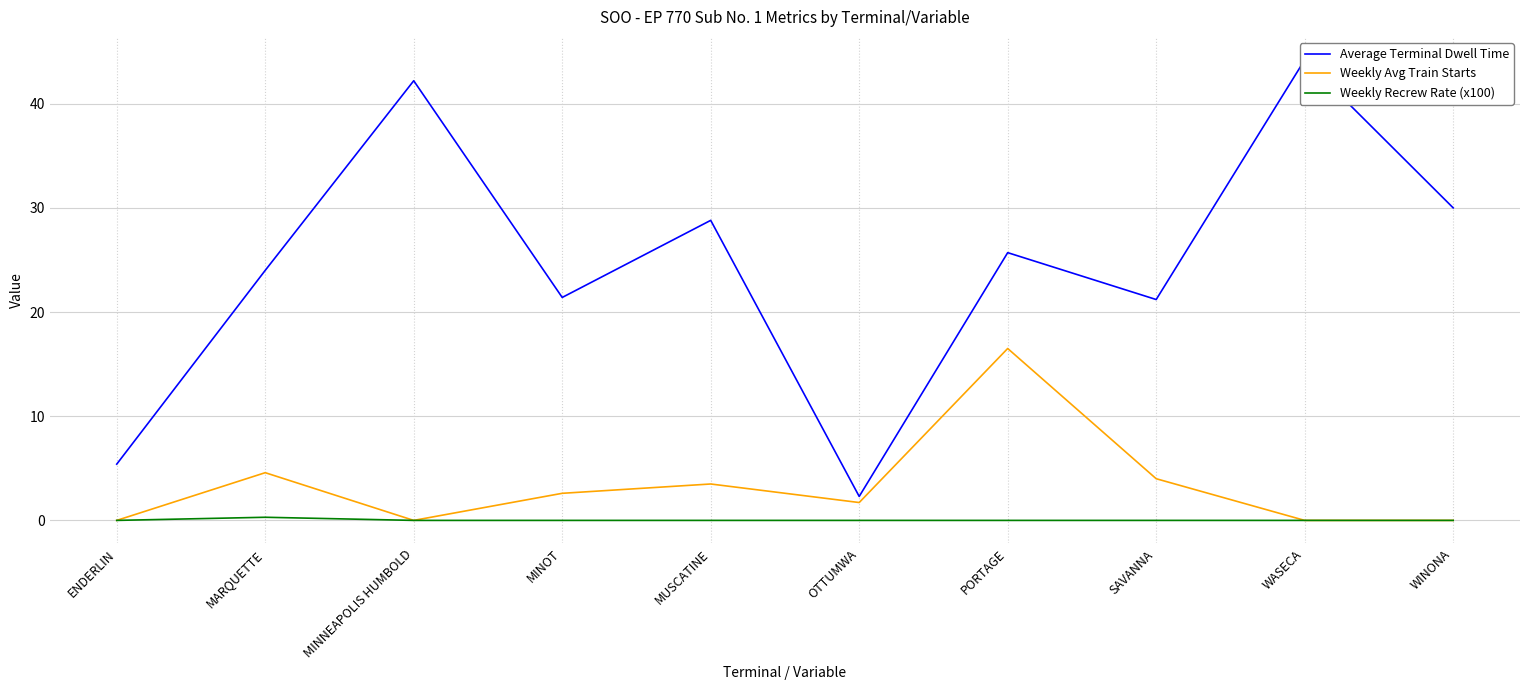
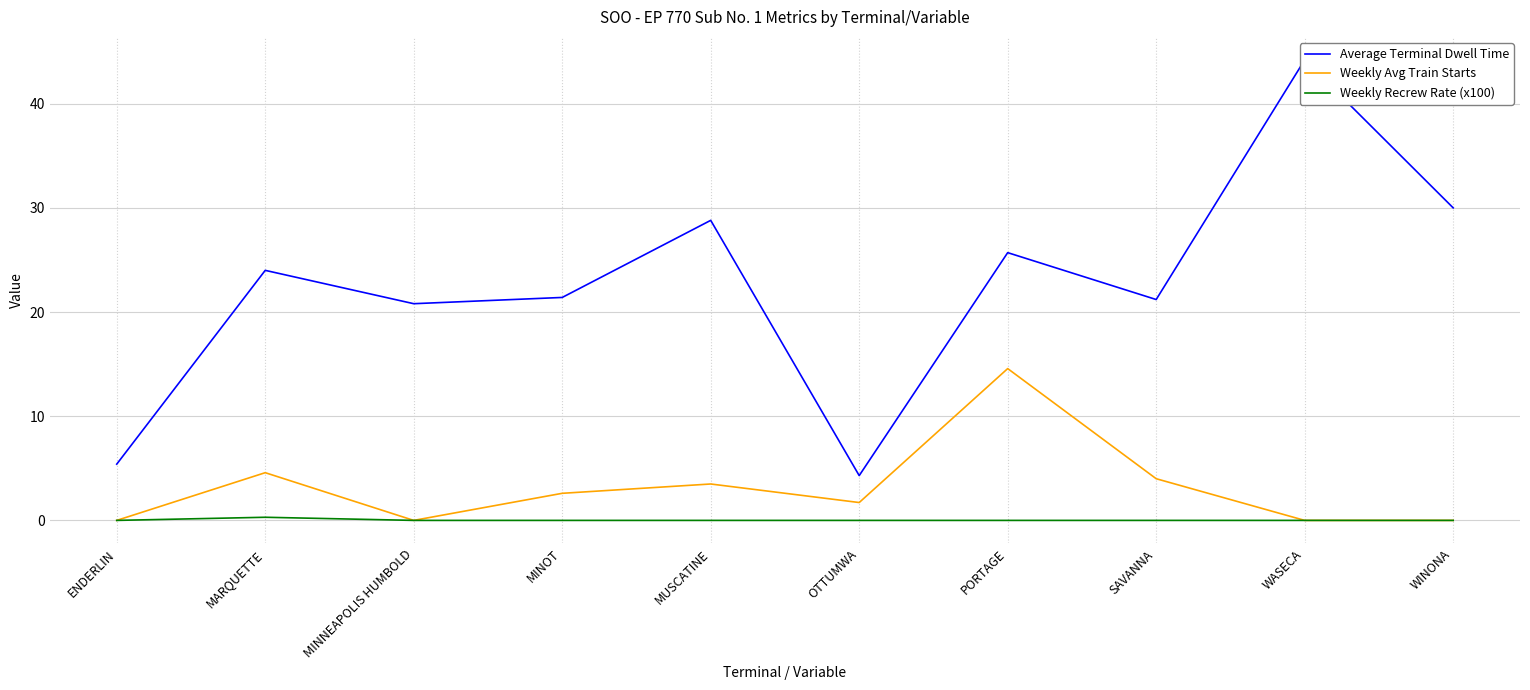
  {
    "Average Terminal Dwell Time": {
      "ENDERLIN": 5.4,
      "MARQUETTE": 24.0,
-     "MINNEAPOLIS HUMBOLD": 42.2,
+     "MINNEAPOLIS HUMBOLD": 20.8,
      "MINOT": 21.4,
      "MUSCATINE": 28.8,
-     "OTTUMWA": 2.3,
+     "OTTUMWA": 4.3,
      "PORTAGE": 25.7,
      "SAVANNA": 21.2,
      "WINONA": 30.0
    },
    "Weekly Avg Train Starts": {
      "MARQUETTE": 4.6,
      "MINOT": 2.6,
      "MUSCATINE": 3.5,
      "OTTUMWA": 1.7,
-     "PORTAGE": 16.5,
+     "PORTAGE": 14.6,
      "SAVANNA": 4.0
    },
    "Weekly Recrew Rate (x100)": {
      "MARQUETTE": 0.3,
      "MINOT": 0.0,
      "MUSCATINE": 0.0,
      "OTTUMWA": 0.0,
      "PORTAGE": 0.0,
      "SAVANNA": 0.0
    }
  }
